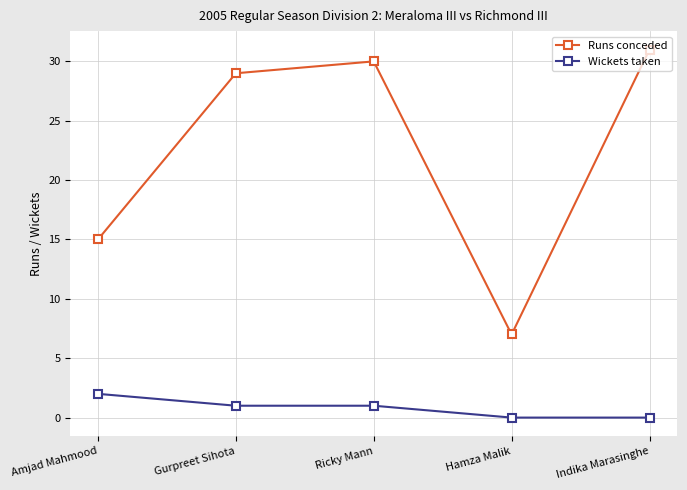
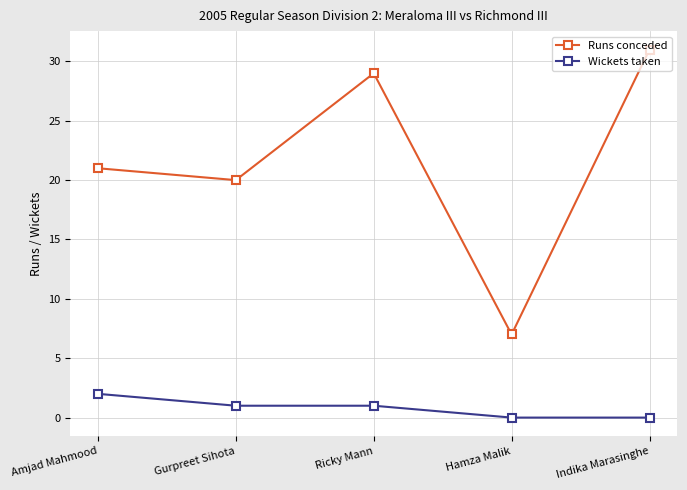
  {
    "Runs conceded": {
-     "Amjad Mahmood": 15,
-     "Gurpreet Sihota": 29,
-     "Ricky Mann": 30,
+     "Amjad Mahmood": 21,
+     "Gurpreet Sihota": 20,
+     "Ricky Mann": 29,
      "Hamza Malik": 7
    },
    "Wickets taken": {
      "Amjad Mahmood": 2,
      "Gurpreet Sihota": 1,
      "Ricky Mann": 1,
      "Hamza Malik": 0,
      "Indika Marasinghe": 0
    }
  }
